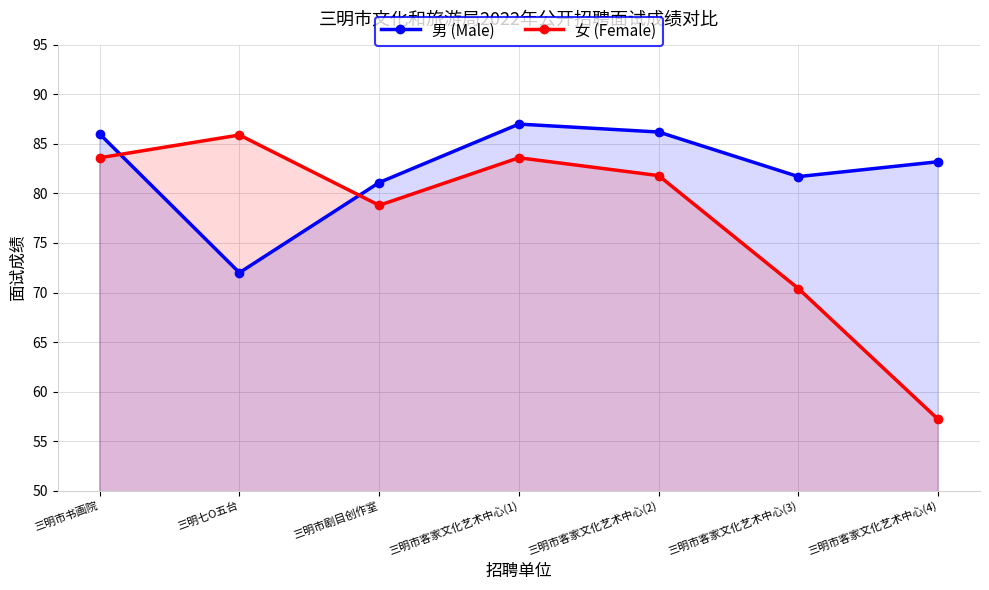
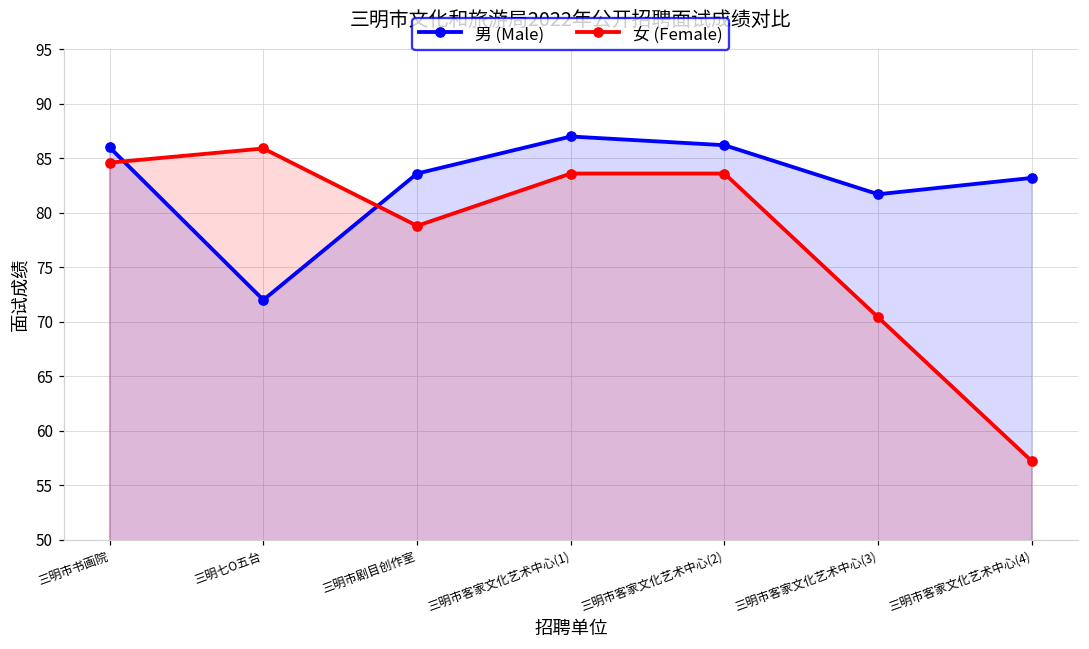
  {
    "男 (Male)": {
      "三明市书画院": 86,
      "三明七O五台": 72,
-     "三明市剧目创作室": 81,
+     "三明市剧目创作室": 84,
      "三明市客家文化艺术中心(1)": 87,
      "三明市客家文化艺术中心(2)": 86,
      "三明市客家文化艺术中心(3)": 82,
      "三明市客家文化艺术中心(4)": 83
    },
    "女 (Female)": {
-     "三明市书画院": 84,
+     "三明市书画院": 85,
      "三明七O五台": 86,
      "三明市剧目创作室": 79,
      "三明市客家文化艺术中心(1)": 84,
-     "三明市客家文化艺术中心(2)": 82,
+     "三明市客家文化艺术中心(2)": 84,
      "三明市客家文化艺术中心(3)": 70,
      "三明市客家文化艺术中心(4)": 57
    }
  }
